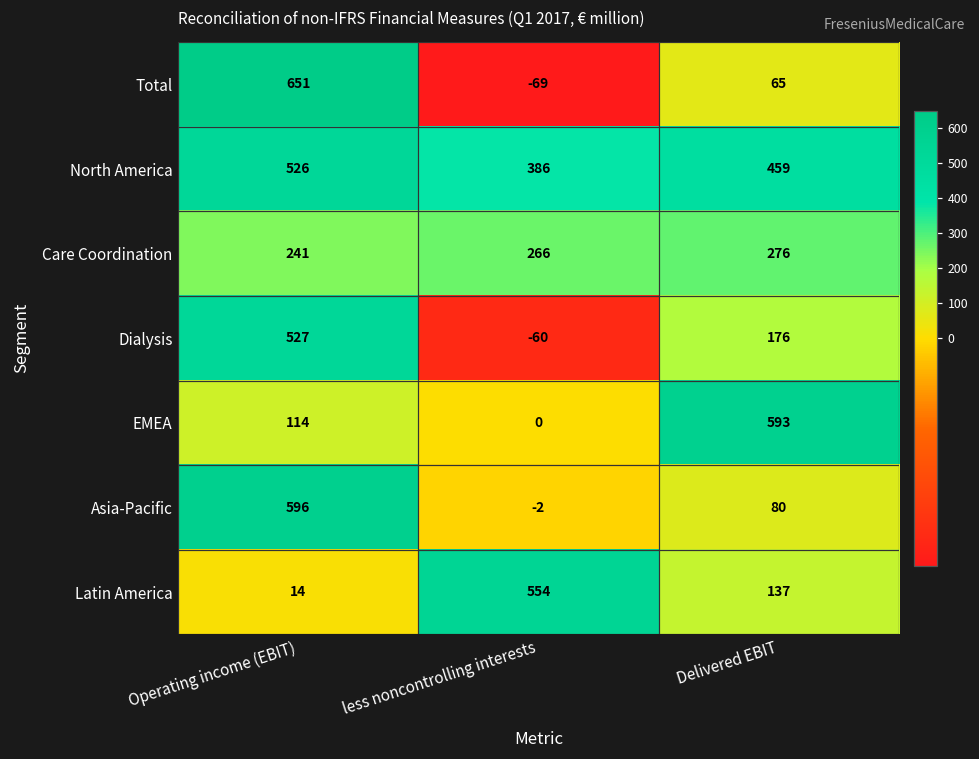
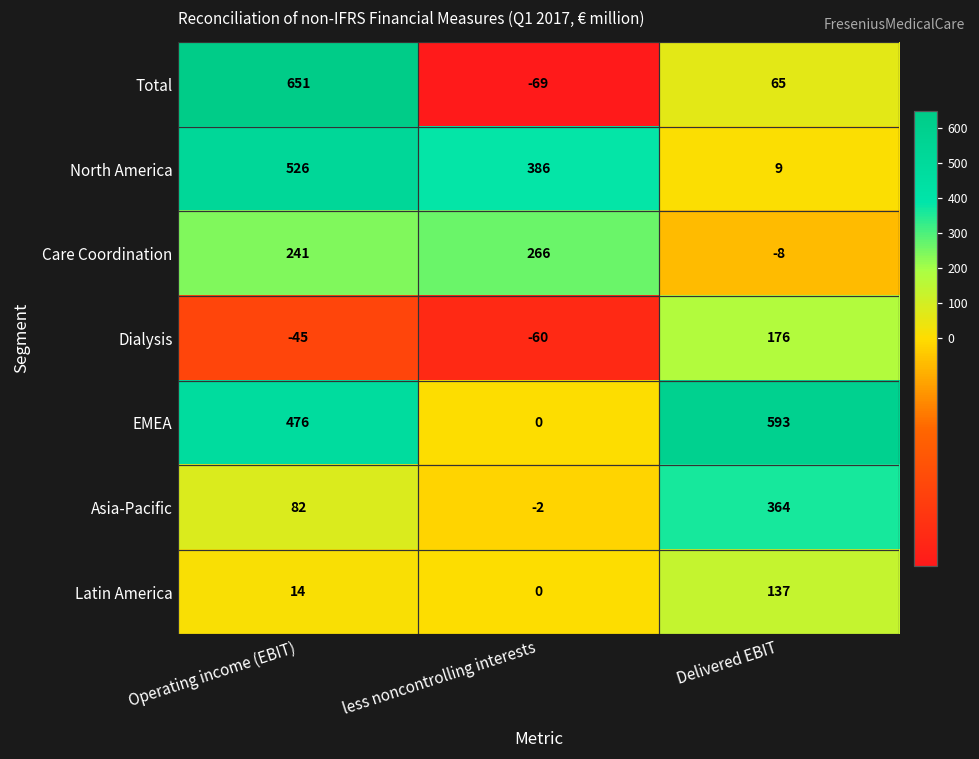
  {
    "Total": {
      "Operating income (EBIT)": 651,
      "less noncontrolling interests": -69,
      "Delivered EBIT": 65
    },
    "North America": {
      "Operating income (EBIT)": 526,
      "less noncontrolling interests": 386,
-     "Delivered EBIT": 459
+     "Delivered EBIT": 9
    },
    "Care Coordination": {
      "Operating income (EBIT)": 241,
      "less noncontrolling interests": 266,
-     "Delivered EBIT": 276
+     "Delivered EBIT": -8
    },
    "Dialysis": {
-     "Operating income (EBIT)": 527,
+     "Operating income (EBIT)": -45,
      "less noncontrolling interests": -60,
      "Delivered EBIT": 176
    },
    "EMEA": {
-     "Operating income (EBIT)": 114,
+     "Operating income (EBIT)": 476,
      "less noncontrolling interests": 0,
      "Delivered EBIT": 593
    },
    "Asia-Pacific": {
-     "Operating income (EBIT)": 596,
+     "Operating income (EBIT)": 82,
      "less noncontrolling interests": -2,
-     "Delivered EBIT": 80
+     "Delivered EBIT": 364
    },
    "Latin America": {
      "Operating income (EBIT)": 14,
-     "less noncontrolling interests": 554,
+     "less noncontrolling interests": 0,
      "Delivered EBIT": 137
    }
  }
